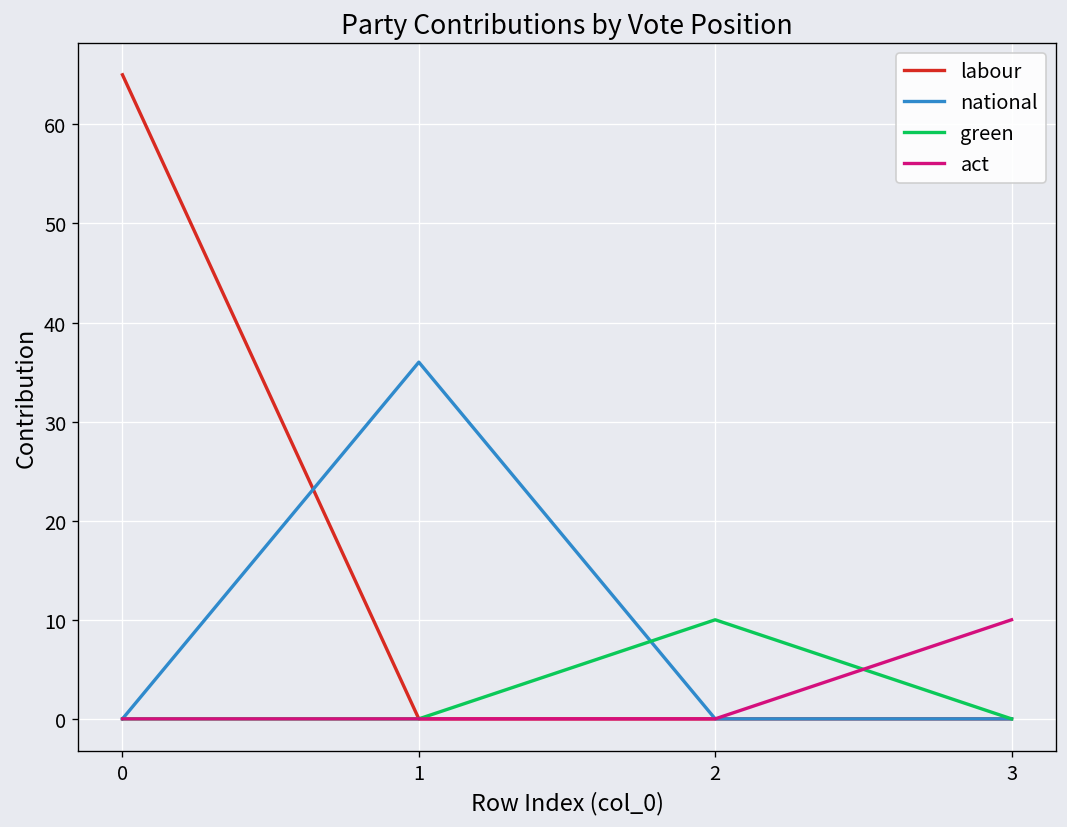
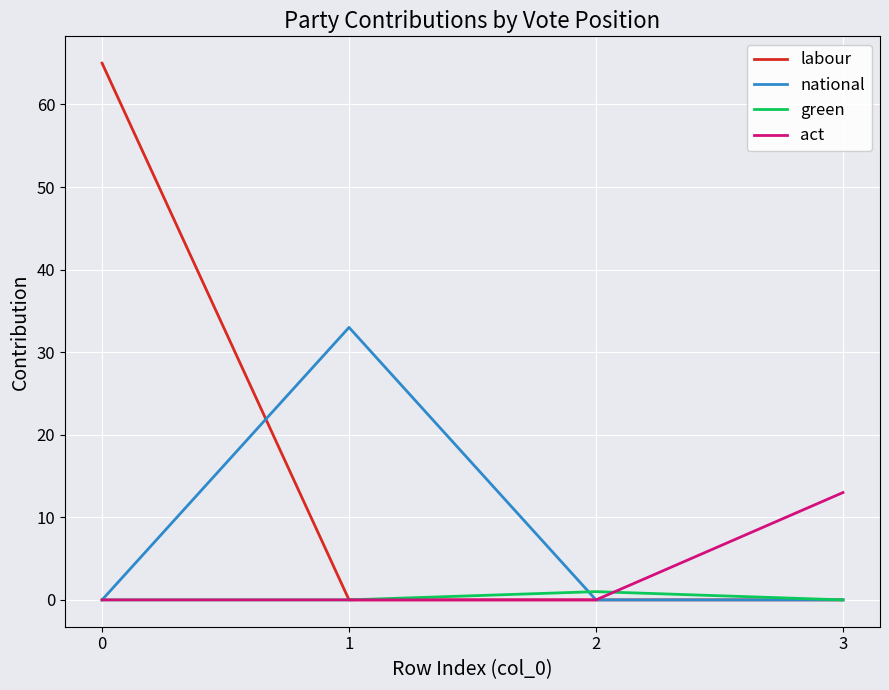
  {
    "labour": {
      "0": 65
    },
    "national": {
-     "1": 36
+     "1": 33
    },
    "green": {
-     "2": 10
+     "2": 1
    },
    "act": {
-     "3": 10
+     "3": 13
    }
  }
